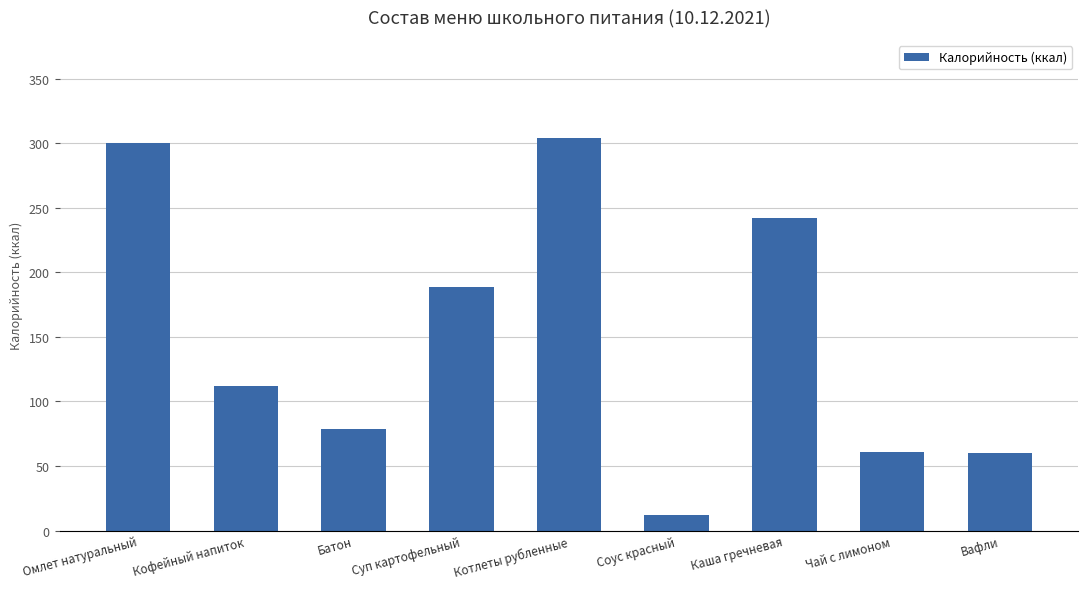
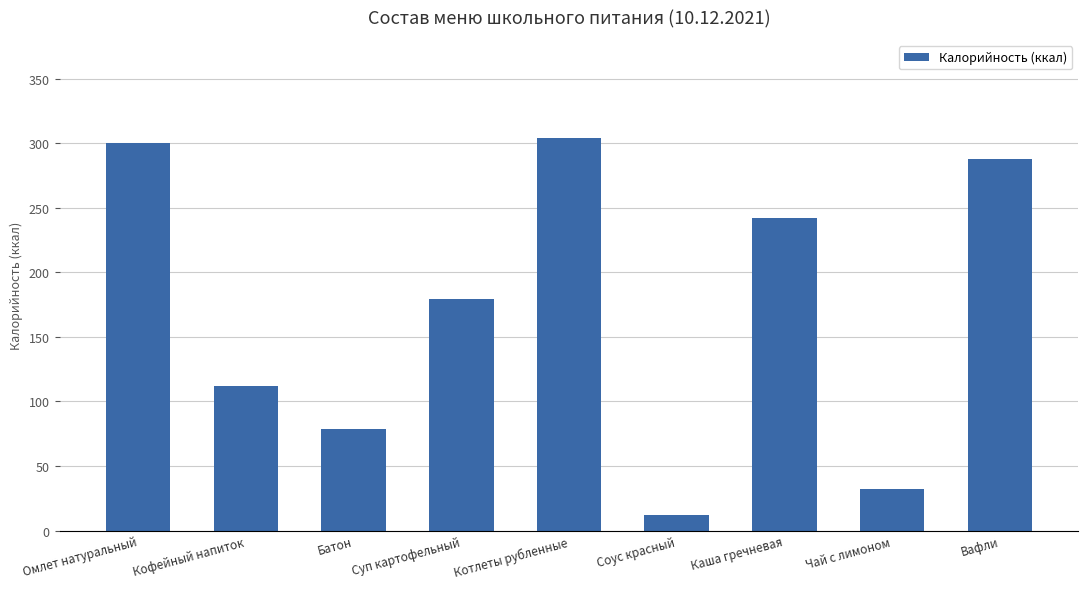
  {
    "Омлет натуральный": 300,
    "Кофейный напиток": 112,
    "Батон": 79,
-   "Суп картофельный": 189,
+   "Суп картофельный": 179,
    "Котлеты рубленные": 304,
    "Соус красный": 12,
    "Каша гречневая": 242,
-   "Чай с лимоном": 61,
-   "Вафли": 60
+   "Чай с лимоном": 32,
+   "Вафли": 288
  }
